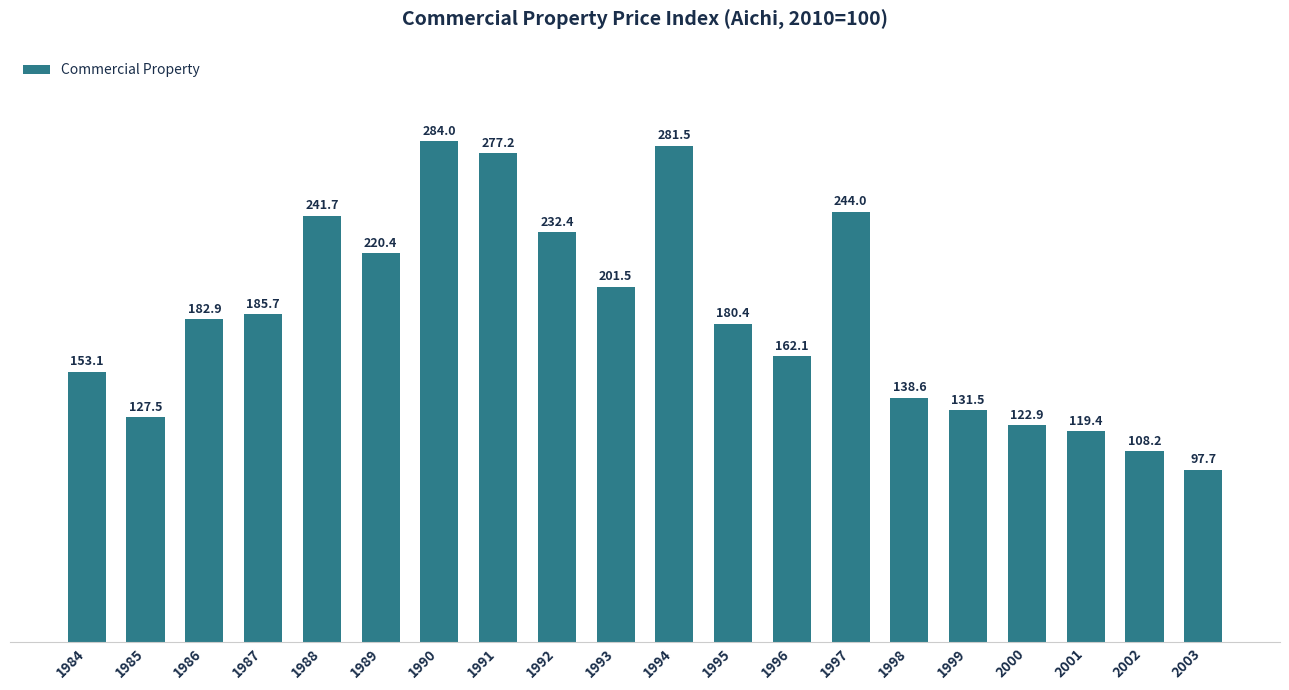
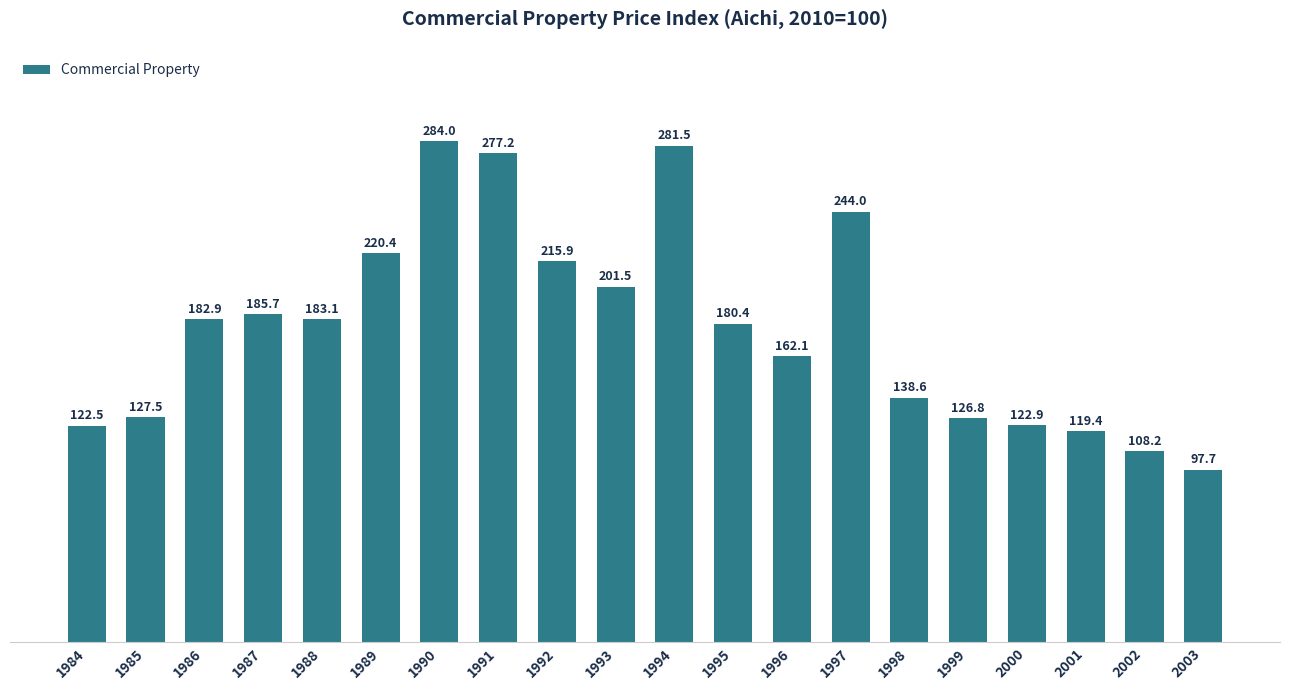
  {
-   "1984": 153.1,
+   "1984": 122.5,
    "1985": 127.5,
    "1986": 182.9,
    "1987": 185.7,
-   "1988": 241.7,
+   "1988": 183.1,
    "1989": 220.4,
    "1990": 284.0,
    "1991": 277.2,
-   "1992": 232.4,
+   "1992": 215.9,
    "1993": 201.5,
    "1994": 281.5,
    "1995": 180.4,
    "1996": 162.1,
    "1997": 244.0,
    "1998": 138.6,
-   "1999": 131.5,
+   "1999": 126.8,
    "2000": 122.9,
    "2001": 119.4,
    "2002": 108.2,
    "2003": 97.7
  }
